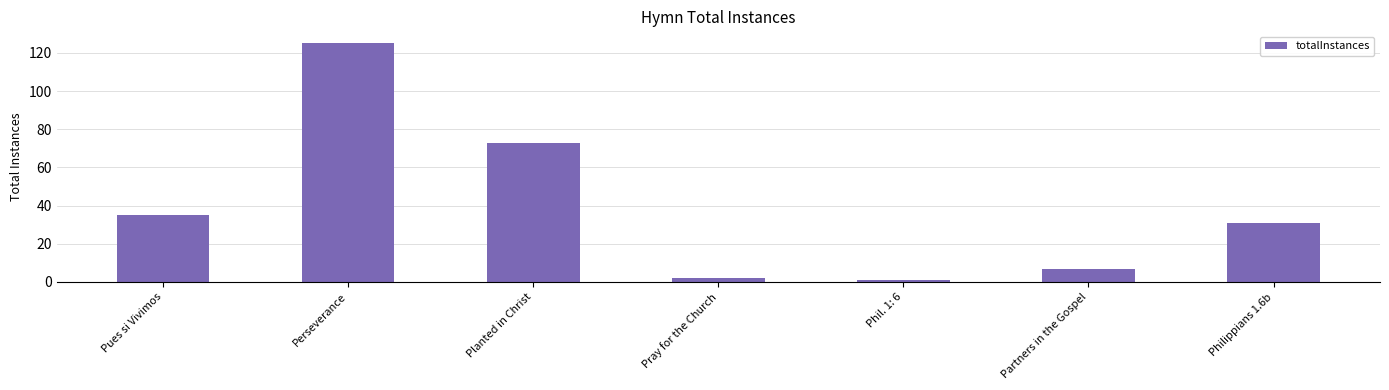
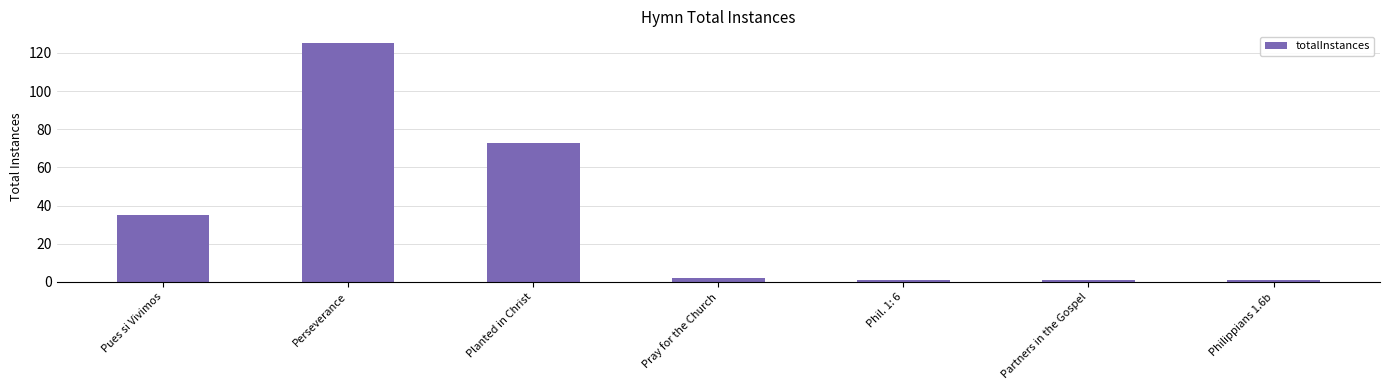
  {
    "Pues si Vivimos": 35,
    "Perseverance": 125,
    "Planted in Christ": 73,
    "Pray for the Church": 2,
-   "Partners in the Gospel": 7,
-   "Philippians 1.6b": 31
+   "Partners in the Gospel": 1,
+   "Philippians 1.6b": 1
  }
